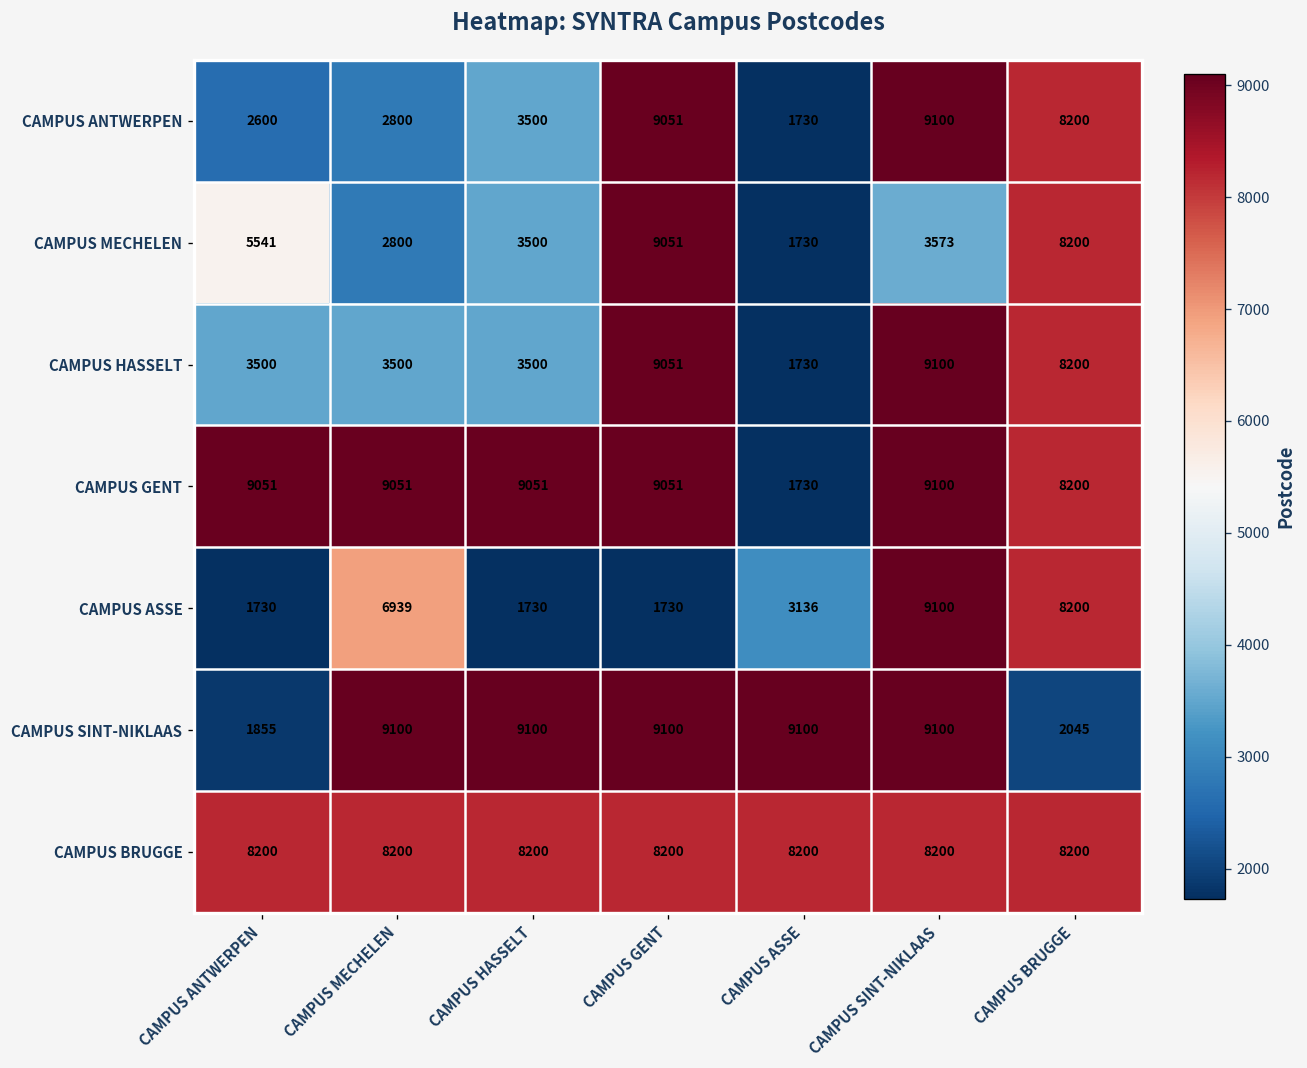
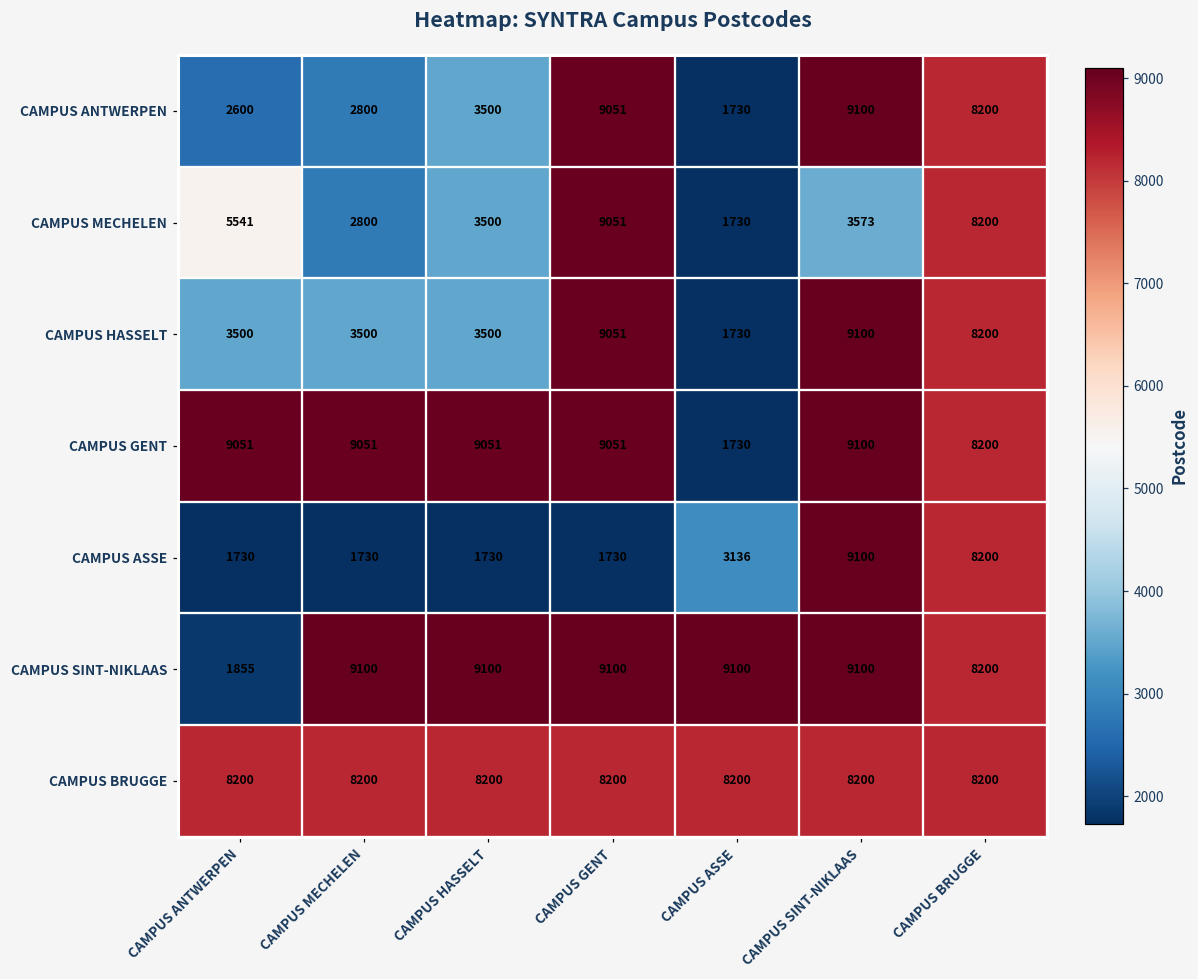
  {
    "CAMPUS ANTWERPEN": {
      "CAMPUS ANTWERPEN": 2600,
      "CAMPUS MECHELEN": 2800,
      "CAMPUS HASSELT": 3500,
      "CAMPUS GENT": 9051,
      "CAMPUS ASSE": 1730,
      "CAMPUS SINT-NIKLAAS": 9100,
      "CAMPUS BRUGGE": 8200
    },
    "CAMPUS MECHELEN": {
      "CAMPUS ANTWERPEN": 5541,
      "CAMPUS MECHELEN": 2800,
      "CAMPUS HASSELT": 3500,
      "CAMPUS GENT": 9051,
      "CAMPUS ASSE": 1730,
      "CAMPUS SINT-NIKLAAS": 3573,
      "CAMPUS BRUGGE": 8200
    },
    "CAMPUS HASSELT": {
      "CAMPUS ANTWERPEN": 3500,
      "CAMPUS MECHELEN": 3500,
      "CAMPUS HASSELT": 3500,
      "CAMPUS GENT": 9051,
      "CAMPUS ASSE": 1730,
      "CAMPUS SINT-NIKLAAS": 9100,
      "CAMPUS BRUGGE": 8200
    },
    "CAMPUS GENT": {
      "CAMPUS ANTWERPEN": 9051,
      "CAMPUS MECHELEN": 9051,
      "CAMPUS HASSELT": 9051,
      "CAMPUS GENT": 9051,
      "CAMPUS ASSE": 1730,
      "CAMPUS SINT-NIKLAAS": 9100,
      "CAMPUS BRUGGE": 8200
    },
    "CAMPUS ASSE": {
      "CAMPUS ANTWERPEN": 1730,
-     "CAMPUS MECHELEN": 6939,
+     "CAMPUS MECHELEN": 1730,
      "CAMPUS HASSELT": 1730,
      "CAMPUS GENT": 1730,
      "CAMPUS ASSE": 3136,
      "CAMPUS SINT-NIKLAAS": 9100,
      "CAMPUS BRUGGE": 8200
    },
    "CAMPUS SINT-NIKLAAS": {
      "CAMPUS ANTWERPEN": 1855,
      "CAMPUS MECHELEN": 9100,
      "CAMPUS HASSELT": 9100,
      "CAMPUS GENT": 9100,
      "CAMPUS ASSE": 9100,
      "CAMPUS SINT-NIKLAAS": 9100,
-     "CAMPUS BRUGGE": 2045
+     "CAMPUS BRUGGE": 8200
    },
    "CAMPUS BRUGGE": {
      "CAMPUS ANTWERPEN": 8200,
      "CAMPUS MECHELEN": 8200,
      "CAMPUS HASSELT": 8200,
      "CAMPUS GENT": 8200,
      "CAMPUS ASSE": 8200,
      "CAMPUS SINT-NIKLAAS": 8200,
      "CAMPUS BRUGGE": 8200
    }
  }
